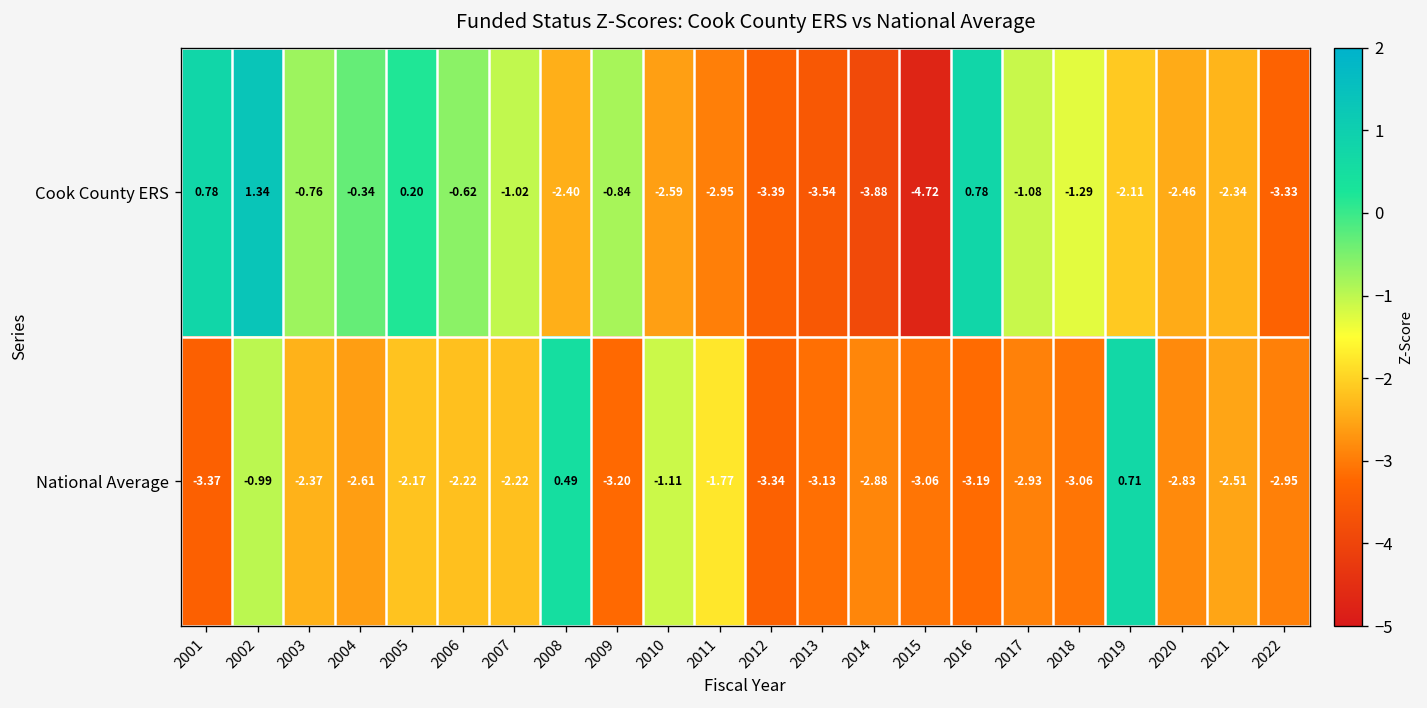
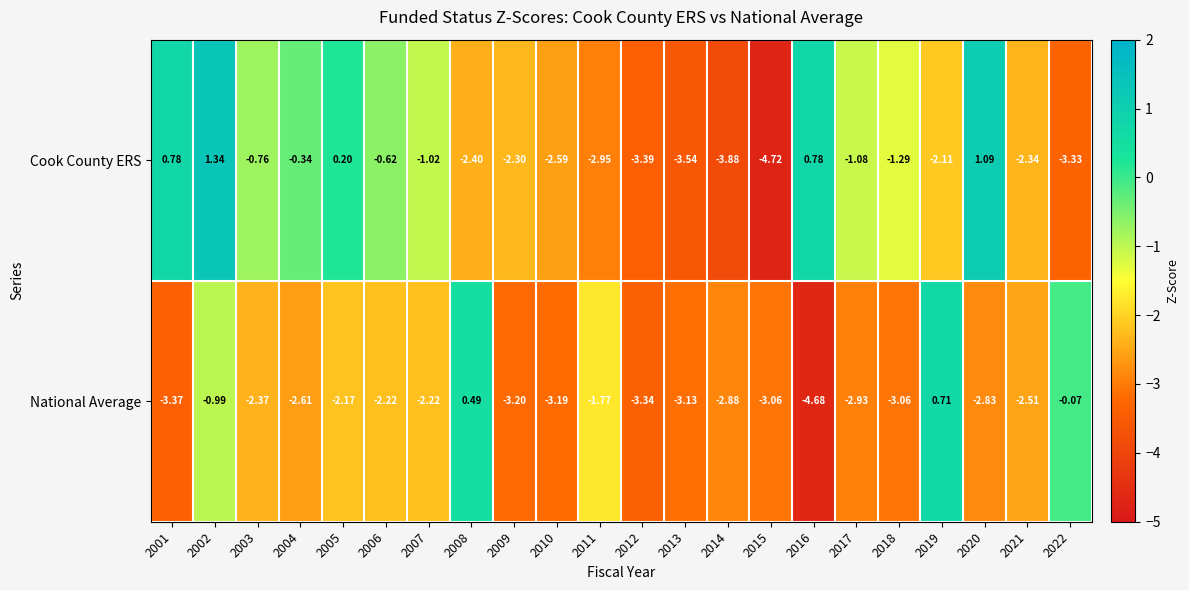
  {
    "Cook County ERS": {
      "2001": 0.78,
      "2002": 1.34,
      "2003": -0.76,
      "2004": -0.34,
      "2005": 0.20,
      "2006": -0.62,
      "2007": -1.02,
      "2008": -2.40,
-     "2009": -0.84,
+     "2009": -2.30,
      "2010": -2.59,
      "2011": -2.95,
      "2012": -3.39,
      "2013": -3.54,
      "2014": -3.88,
      "2015": -4.72,
      "2016": 0.78,
      "2017": -1.08,
      "2018": -1.29,
      "2019": -2.11,
-     "2020": -2.46,
+     "2020": 1.09,
      "2021": -2.34,
      "2022": -3.33
    },
    "National Average": {
      "2001": -3.37,
      "2002": -0.99,
      "2003": -2.37,
      "2004": -2.61,
      "2005": -2.17,
      "2006": -2.22,
      "2007": -2.22,
      "2008": 0.49,
      "2009": -3.20,
-     "2010": -1.11,
+     "2010": -3.19,
      "2011": -1.77,
      "2012": -3.34,
      "2013": -3.13,
      "2014": -2.88,
      "2015": -3.06,
-     "2016": -3.19,
+     "2016": -4.68,
      "2017": -2.93,
      "2018": -3.06,
      "2019": 0.71,
      "2020": -2.83,
      "2021": -2.51,
-     "2022": -2.95
+     "2022": -0.07
    }
  }
